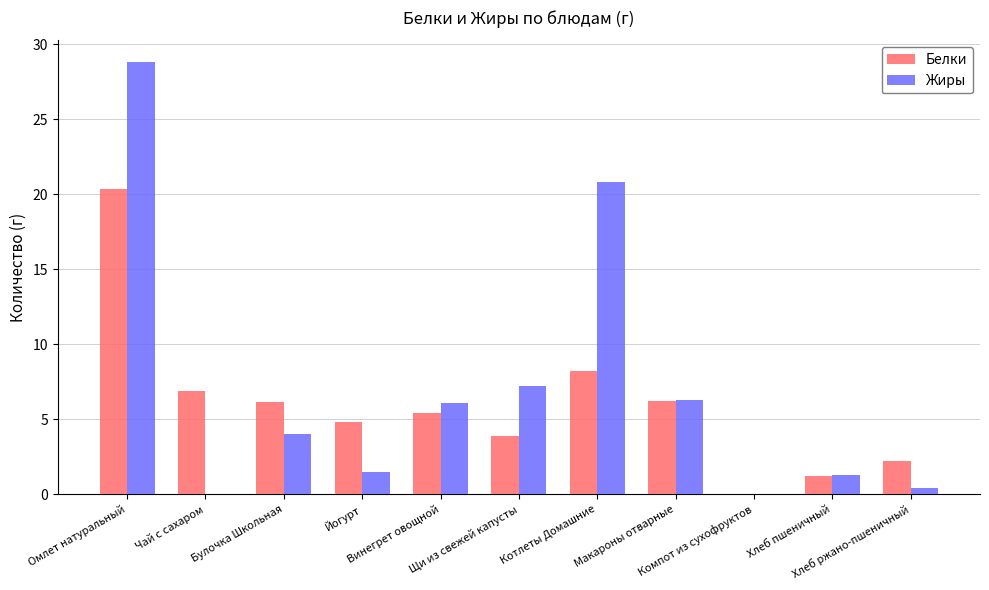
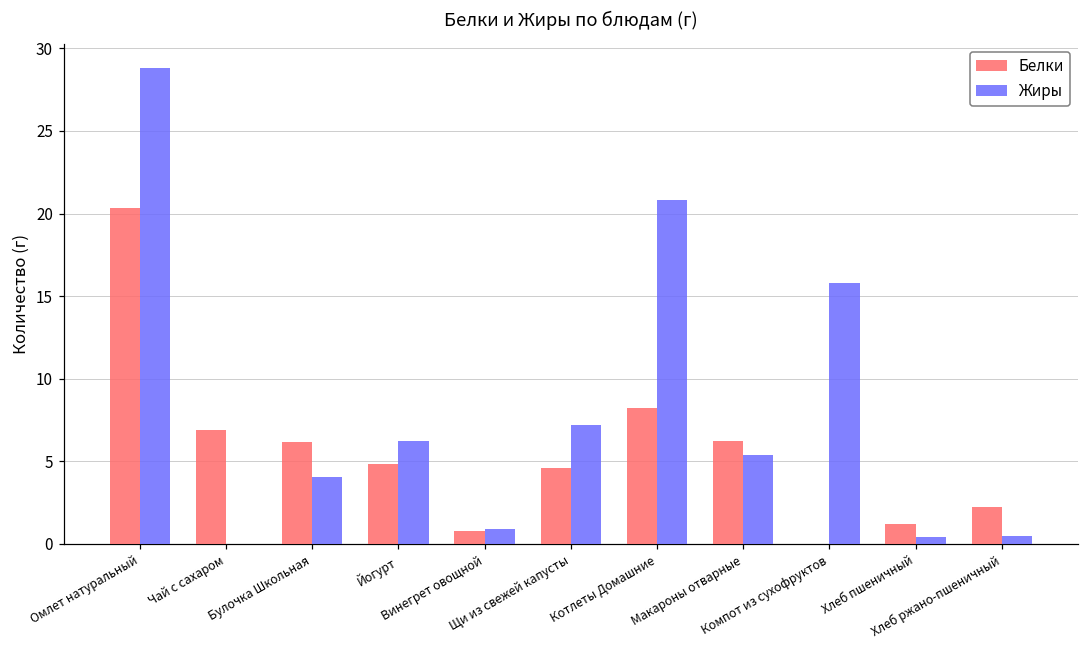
  {
    "Белки": {
      "Омлет натуральный": 20.3,
      "Чай с сахаром": 6.9,
      "Булочка Школьная": 6.2,
      "Йогурт": 4.8,
-     "Винегрет овощной": 5.4,
-     "Щи из свежей капусты": 3.9,
+     "Винегрет овощной": 0.8,
+     "Щи из свежей капусты": 4.6,
      "Котлеты Домашние": 8.2,
      "Макароны отварные": 6.2,
      "Компот из сухофруктов": 0.0,
      "Хлеб пшеничный": 1.2,
      "Хлеб ржано-пшеничный": 2.2
    },
    "Жиры": {
      "Омлет натуральный": 28.8,
      "Чай с сахаром": 0.0,
      "Булочка Школьная": 4.0,
-     "Йогурт": 1.5,
-     "Винегрет овощной": 6.1,
+     "Йогурт": 6.2,
+     "Винегрет овощной": 0.9,
      "Щи из свежей капусты": 7.2,
      "Котлеты Домашние": 20.8,
-     "Макароны отварные": 6.3,
-     "Компот из сухофруктов": 0.0,
-     "Хлеб пшеничный": 1.3,
+     "Макароны отварные": 5.4,
+     "Компот из сухофруктов": 15.8,
+     "Хлеб пшеничный": 0.4,
      "Хлеб ржано-пшеничный": 0.4
    }
  }
